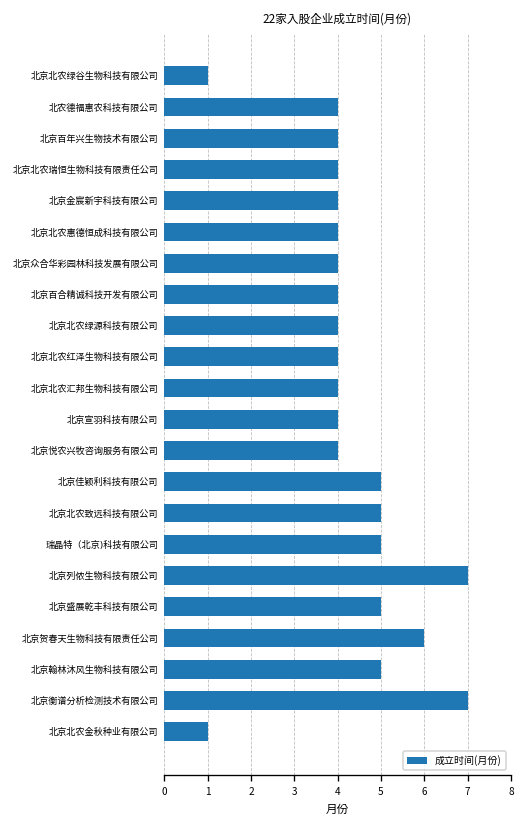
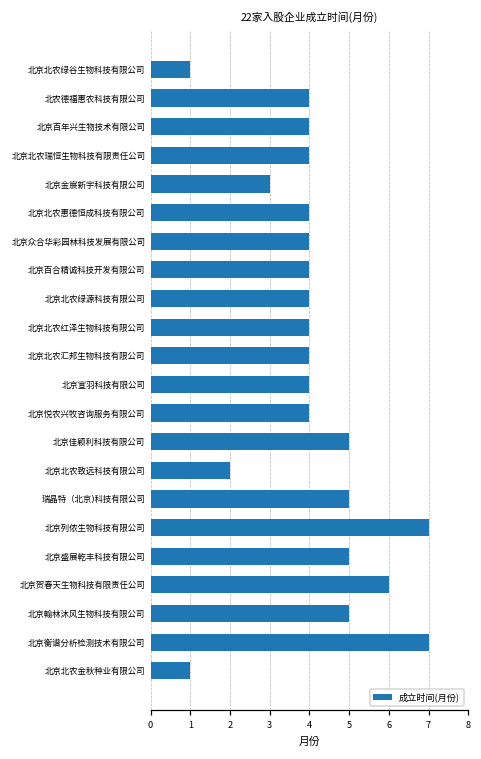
  {
    "北京北农绿谷生物科技有限公司": 1,
    "北农德福惠农科技有限公司": 4,
    "北京百年兴生物技术有限公司": 4,
    "北京北农瑞恒生物科技有限责任公司": 4,
-   "北京金宸新宇科技有限公司": 4,
+   "北京金宸新宇科技有限公司": 3,
    "北京北农惠德恒成科技有限公司": 4,
    "北京众合华彩园林科技发展有限公司": 4,
    "北京百合精诚科技开发有限公司": 4,
    "北京北农绿源科技有限公司": 4,
    "北京北农红泽生物科技有限公司": 4,
    "北京北农汇邦生物科技有限公司": 4,
    "北京宣羽科技有限公司": 4,
    "北京悦农兴牧咨询服务有限公司": 4,
    "北京佳颖利科技有限公司": 5,
-   "北京北农致远科技有限公司": 5,
+   "北京北农致远科技有限公司": 2,
    "瑞晶特（北京)科技有限公司": 5,
    "北京列侬生物科技有限公司": 7,
    "北京盛展乾丰科技有限公司": 5,
    "北京贺春天生物科技有限责任公司": 6,
    "北京翰林沐风生物科技有限公司": 5,
    "北京衡谱分析检测技术有限公司": 7,
    "北京北农金秋种业有限公司": 1
  }
